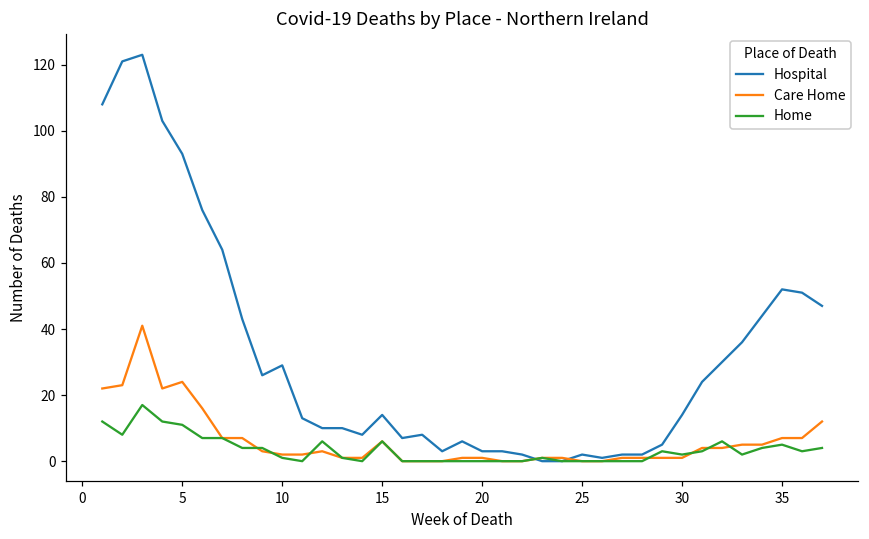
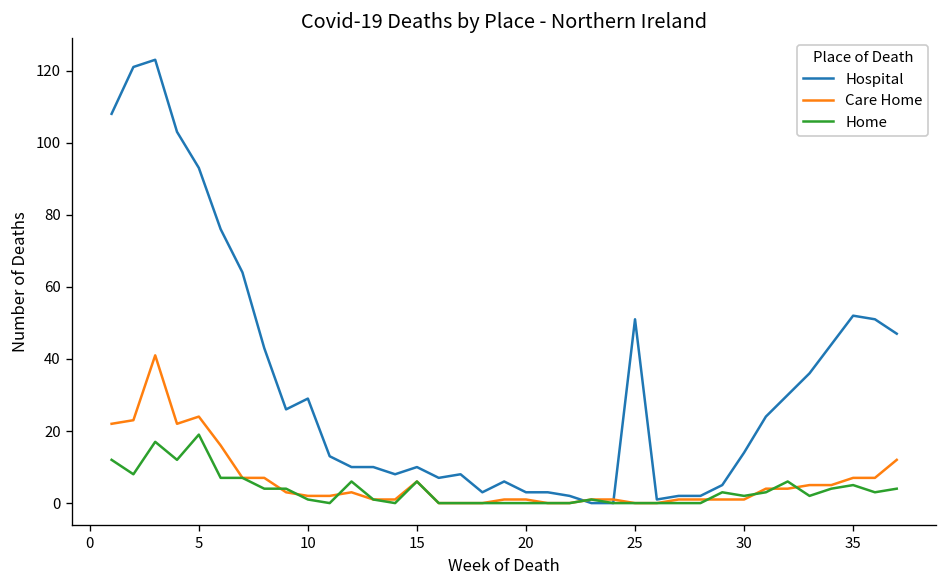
  {
    "Hospital": {
      "5": 93,
      "10": 29,
-     "15": 14,
+     "15": 10,
      "20": 3,
-     "25": 2,
+     "25": 51,
      "30": 14,
      "35": 52
    },
    "Care Home": {
      "5": 24,
      "10": 2,
      "20": 1,
      "30": 1,
      "35": 7
    },
    "Home": {
-     "5": 11,
+     "5": 19,
      "10": 1,
      "20": 0,
      "30": 2,
      "35": 5
    }
  }
